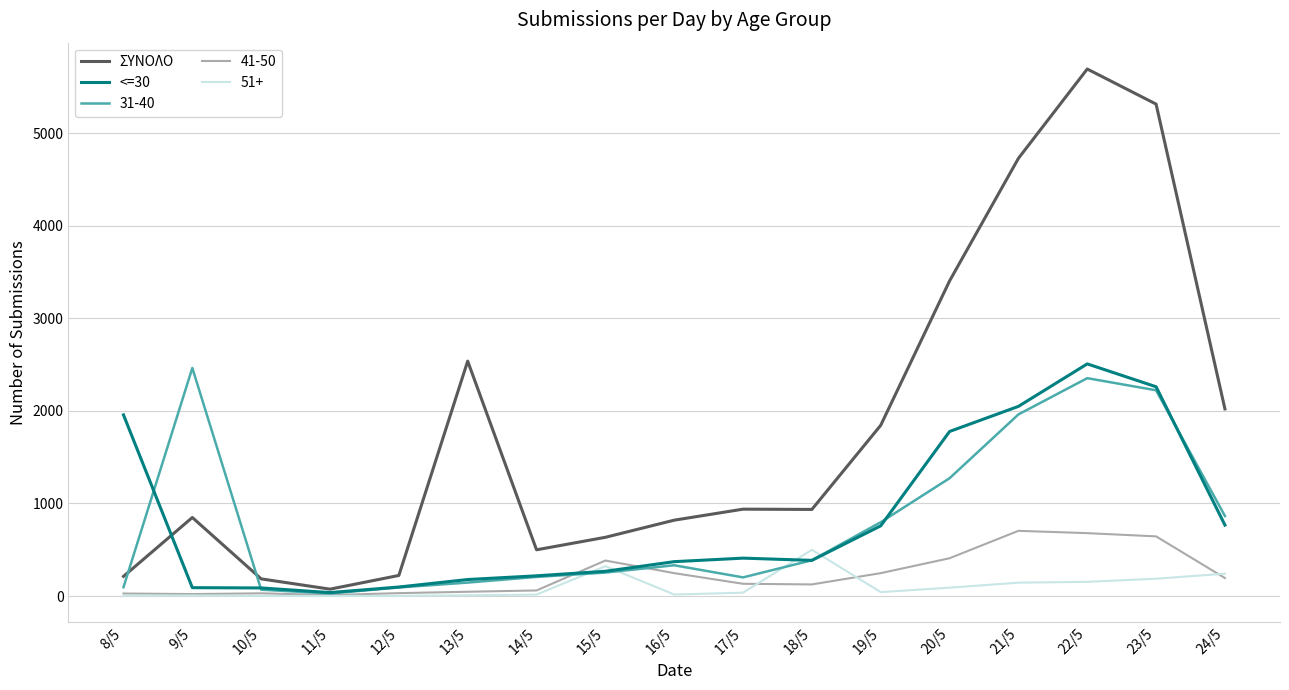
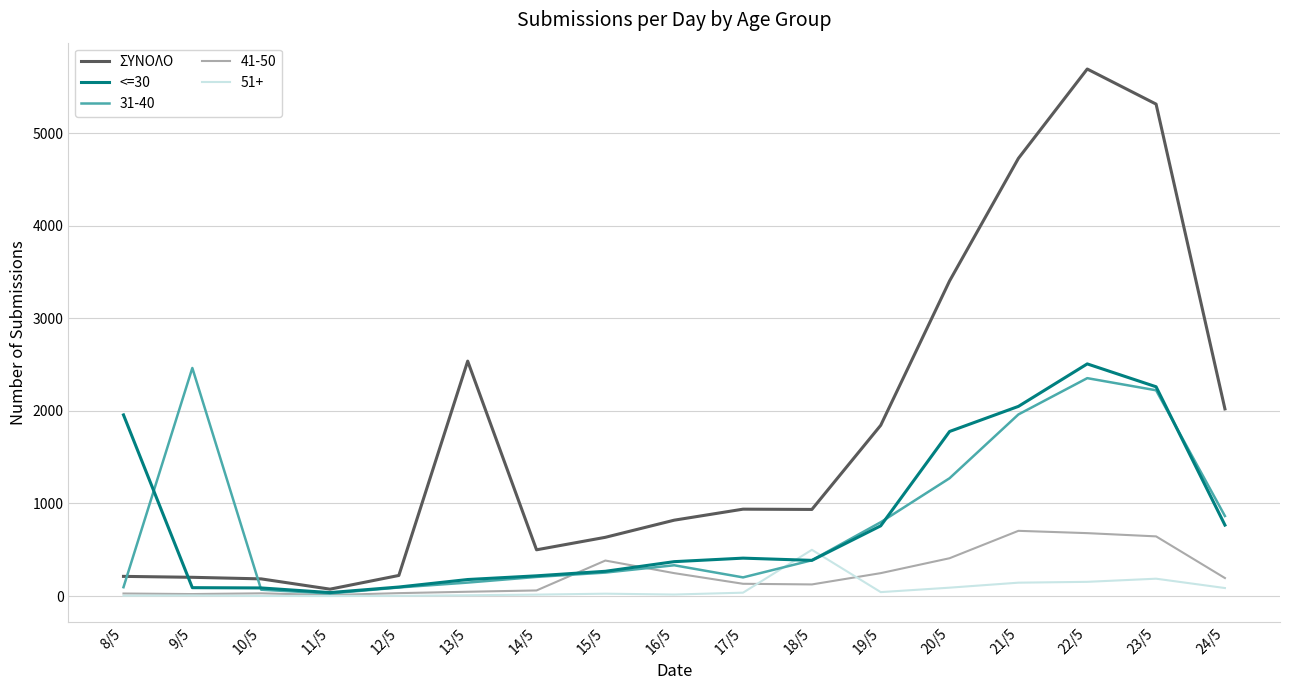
  {
    "ΣΥΝΟΛΟ": {
      "8/5": 200,
-     "9/5": 800,
+     "9/5": 200,
      "10/5": 200,
      "11/5": 100,
      "12/5": 200,
      "13/5": 2500,
      "14/5": 500,
      "15/5": 600,
      "16/5": 800,
      "17/5": 900,
      "18/5": 900,
      "19/5": 1800,
      "20/5": 3400,
      "21/5": 4700,
      "22/5": 5700,
      "23/5": 5300,
      "24/5": 2000
    },
    "<=30": {
      "8/5": 2000,
      "9/5": 100,
      "13/5": 200,
      "16/5": 400,
      "17/5": 400,
      "19/5": 800,
      "20/5": 1800,
      "21/5": 2000,
      "22/5": 2500,
      "23/5": 2300,
      "24/5": 800
    },
    "31-40": {
      "8/5": 100,
      "9/5": 2500,
      "13/5": 100,
      "16/5": 300,
      "17/5": 200,
      "19/5": 800,
      "20/5": 1300,
      "21/5": 2000,
      "22/5": 2400,
      "23/5": 2200,
      "24/5": 900
    },
    "41-50": {
      "10/5": 0,
      "12/5": 0,
      "13/5": 0,
      "14/5": 100,
      "15/5": 400,
      "16/5": 200,
      "17/5": 100,
      "18/5": 100,
      "19/5": 200,
      "20/5": 400,
      "21/5": 700,
      "22/5": 700,
      "23/5": 600,
      "24/5": 200
    },
    "51+": {
      "10/5": 0,
      "12/5": 0,
      "13/5": 0,
      "14/5": 0,
-     "15/5": 300,
+     "15/5": 0,
      "16/5": 0,
      "17/5": 0,
      "18/5": 500,
      "19/5": 0,
      "20/5": 100,
      "21/5": 100,
      "22/5": 200,
      "23/5": 200,
-     "24/5": 200
+     "24/5": 100
    }
  }
